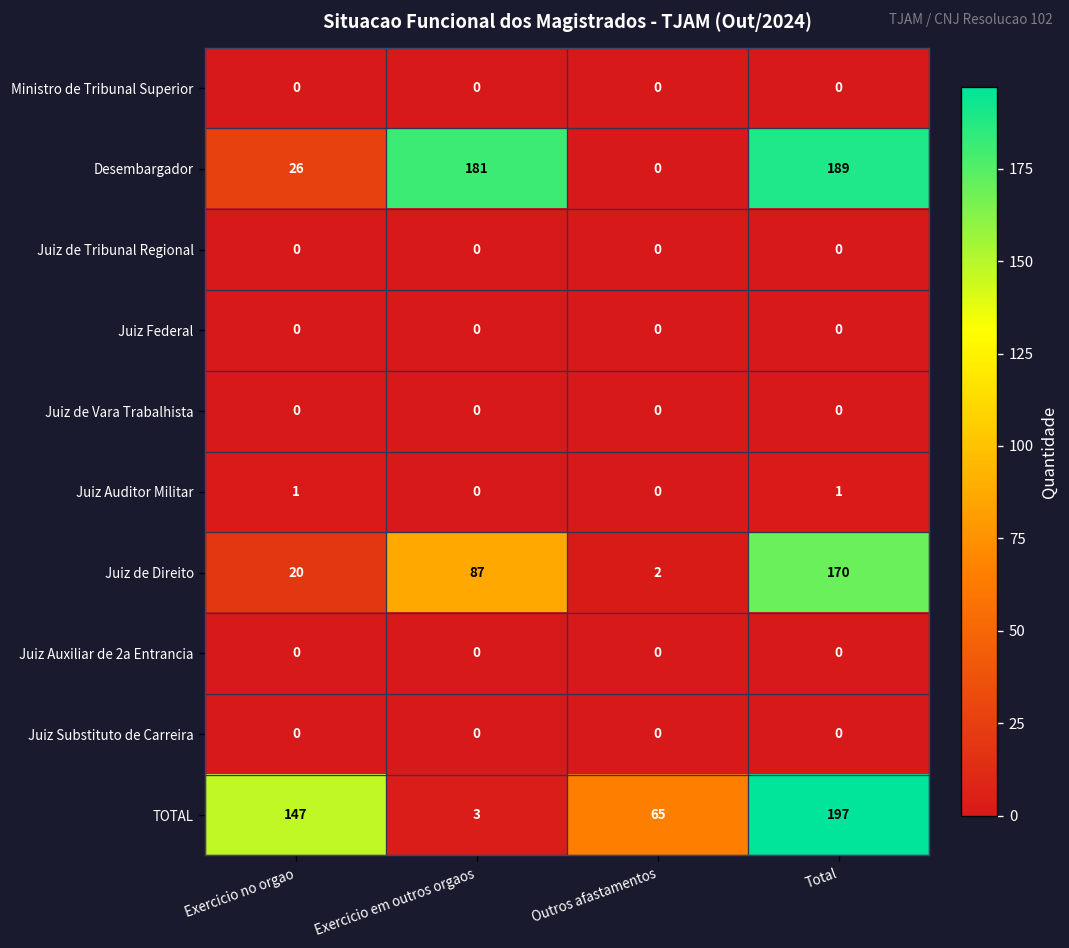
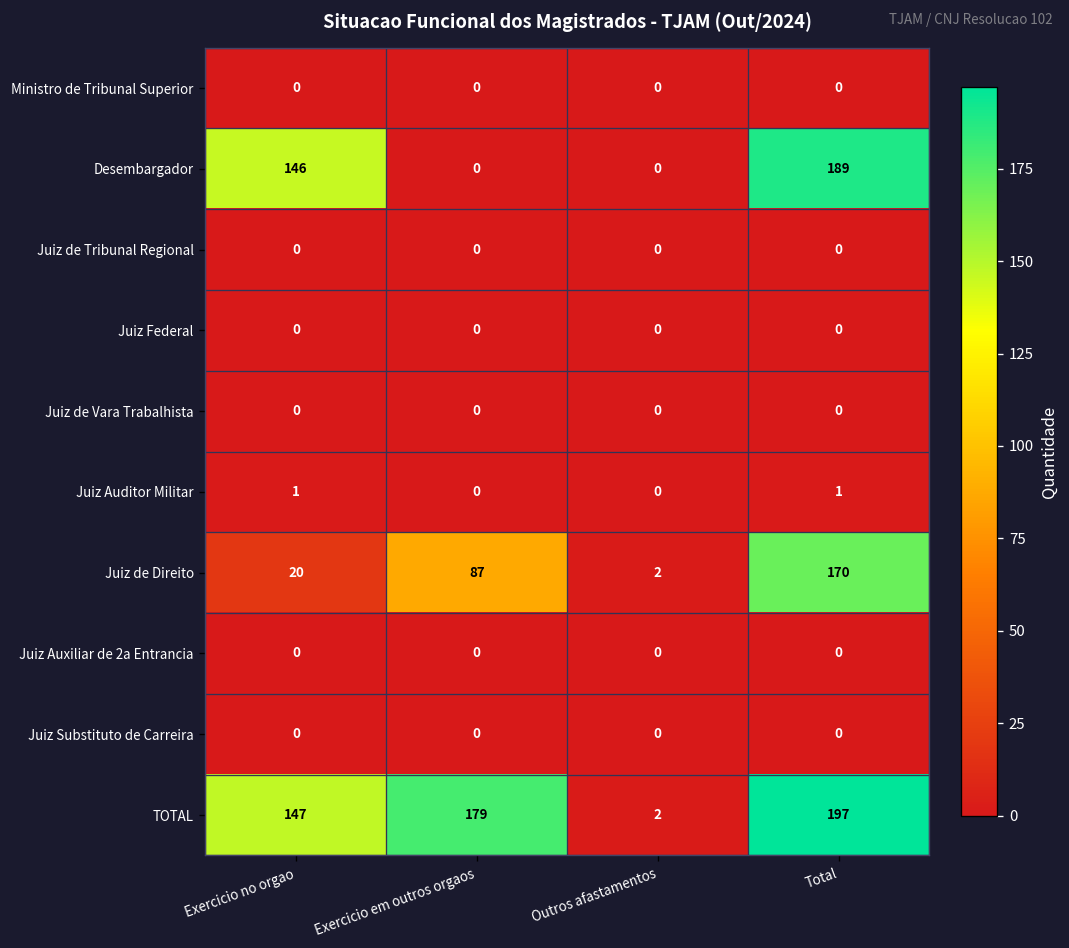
  {
    "Ministro de Tribunal Superior": {
      "Exercicio no orgao": 0,
      "Exercicio em outros orgaos": 0,
      "Outros afastamentos": 0,
      "Total": 0
    },
    "Desembargador": {
-     "Exercicio no orgao": 26,
-     "Exercicio em outros orgaos": 181,
+     "Exercicio no orgao": 146,
+     "Exercicio em outros orgaos": 0,
      "Outros afastamentos": 0,
      "Total": 189
    },
    "Juiz de Tribunal Regional": {
      "Exercicio no orgao": 0,
      "Exercicio em outros orgaos": 0,
      "Outros afastamentos": 0,
      "Total": 0
    },
    "Juiz Federal": {
      "Exercicio no orgao": 0,
      "Exercicio em outros orgaos": 0,
      "Outros afastamentos": 0,
      "Total": 0
    },
    "Juiz de Vara Trabalhista": {
      "Exercicio no orgao": 0,
      "Exercicio em outros orgaos": 0,
      "Outros afastamentos": 0,
      "Total": 0
    },
    "Juiz Auditor Militar": {
      "Exercicio no orgao": 1,
      "Exercicio em outros orgaos": 0,
      "Outros afastamentos": 0,
      "Total": 1
    },
    "Juiz de Direito": {
      "Exercicio no orgao": 20,
      "Exercicio em outros orgaos": 87,
      "Outros afastamentos": 2,
      "Total": 170
    },
    "Juiz Auxiliar de 2a Entrancia": {
      "Exercicio no orgao": 0,
      "Exercicio em outros orgaos": 0,
      "Outros afastamentos": 0,
      "Total": 0
    },
    "Juiz Substituto de Carreira": {
      "Exercicio no orgao": 0,
      "Exercicio em outros orgaos": 0,
      "Outros afastamentos": 0,
      "Total": 0
    },
    "TOTAL": {
      "Exercicio no orgao": 147,
-     "Exercicio em outros orgaos": 3,
-     "Outros afastamentos": 65,
+     "Exercicio em outros orgaos": 179,
+     "Outros afastamentos": 2,
      "Total": 197
    }
  }
